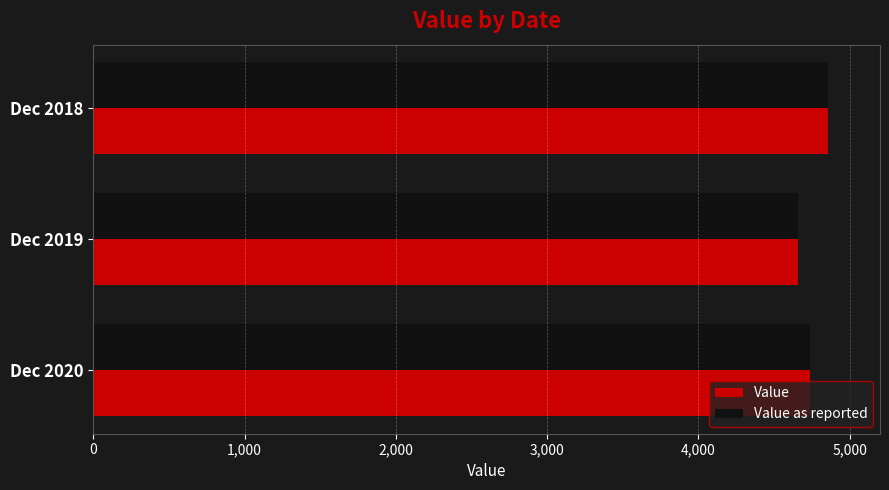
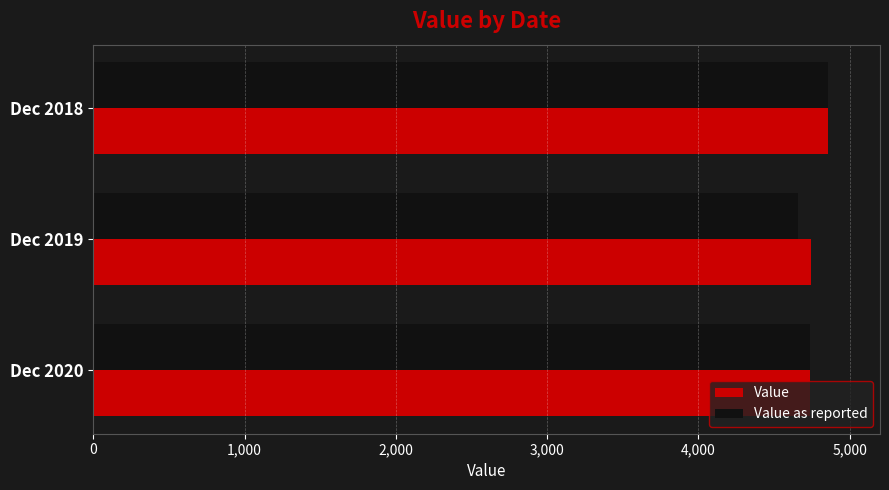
  {
    "Value": {
      "Dec 2018": "4,860",
-     "Dec 2019": "4,660"
+     "Dec 2019": "4,740"
    },
    "Value as reported": {
      "Dec 2018": "4,860",
      "Dec 2019": "4,660",
      "Dec 2020": "4,740"
    }
  }
